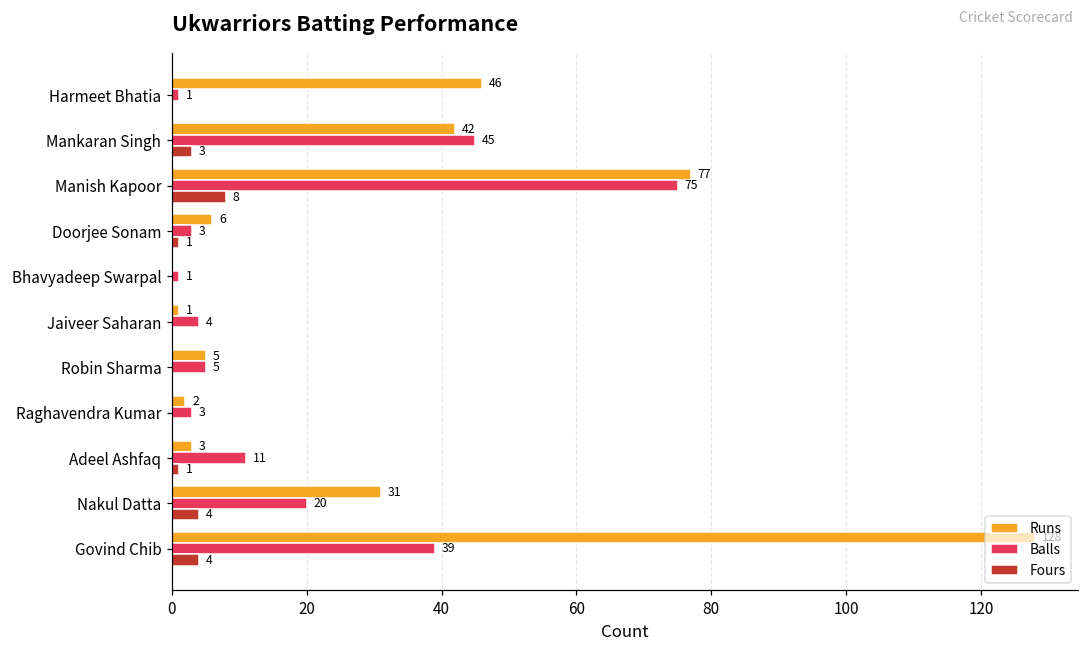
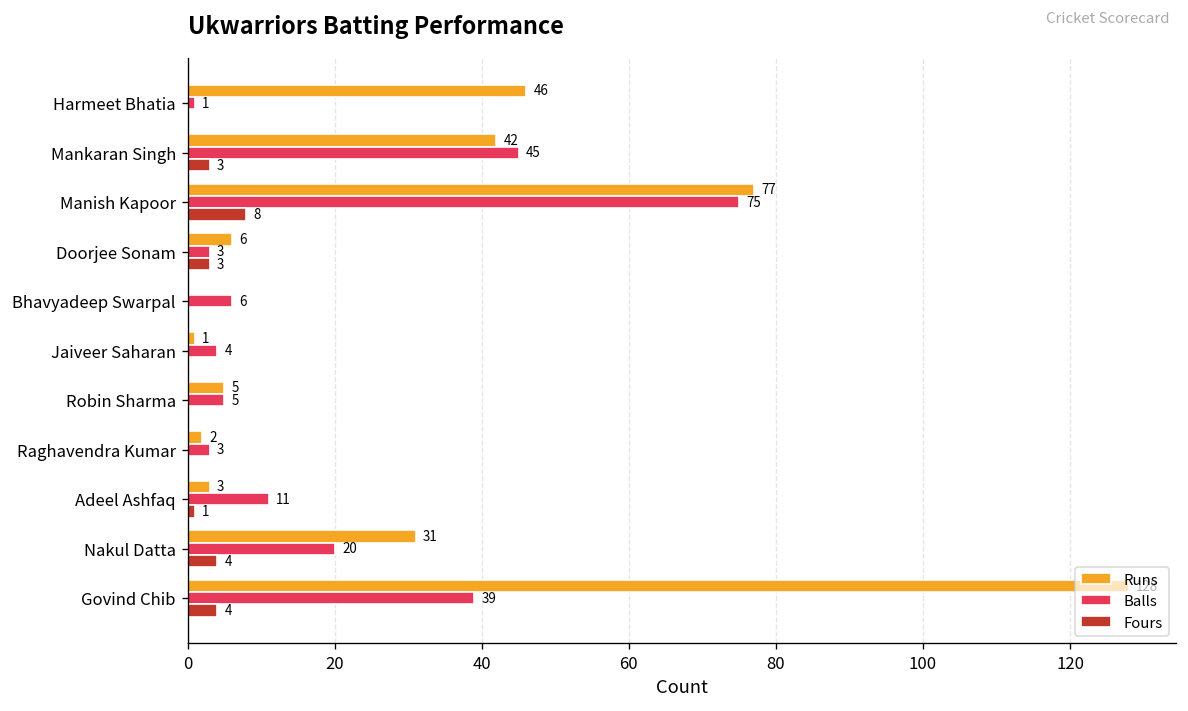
  {
    "Runs": {
      "Harmeet Bhatia": 46,
      "Mankaran Singh": 42,
      "Manish Kapoor": 77,
      "Doorjee Sonam": 6,
      "Jaiveer Saharan": 1,
      "Robin Sharma": 5,
      "Raghavendra Kumar": 2,
      "Adeel Ashfaq": 3,
      "Nakul Datta": 31
    },
    "Balls": {
      "Harmeet Bhatia": 1,
      "Mankaran Singh": 45,
      "Manish Kapoor": 75,
      "Doorjee Sonam": 3,
-     "Bhavyadeep Swarpal": 1,
+     "Bhavyadeep Swarpal": 6,
      "Jaiveer Saharan": 4,
      "Robin Sharma": 5,
      "Raghavendra Kumar": 3,
      "Adeel Ashfaq": 11,
      "Nakul Datta": 20,
      "Govind Chib": 39
    },
    "Fours": {
      "Mankaran Singh": 3,
      "Manish Kapoor": 8,
-     "Doorjee Sonam": 1,
+     "Doorjee Sonam": 3,
      "Adeel Ashfaq": 1,
      "Nakul Datta": 4,
      "Govind Chib": 4
    }
  }
